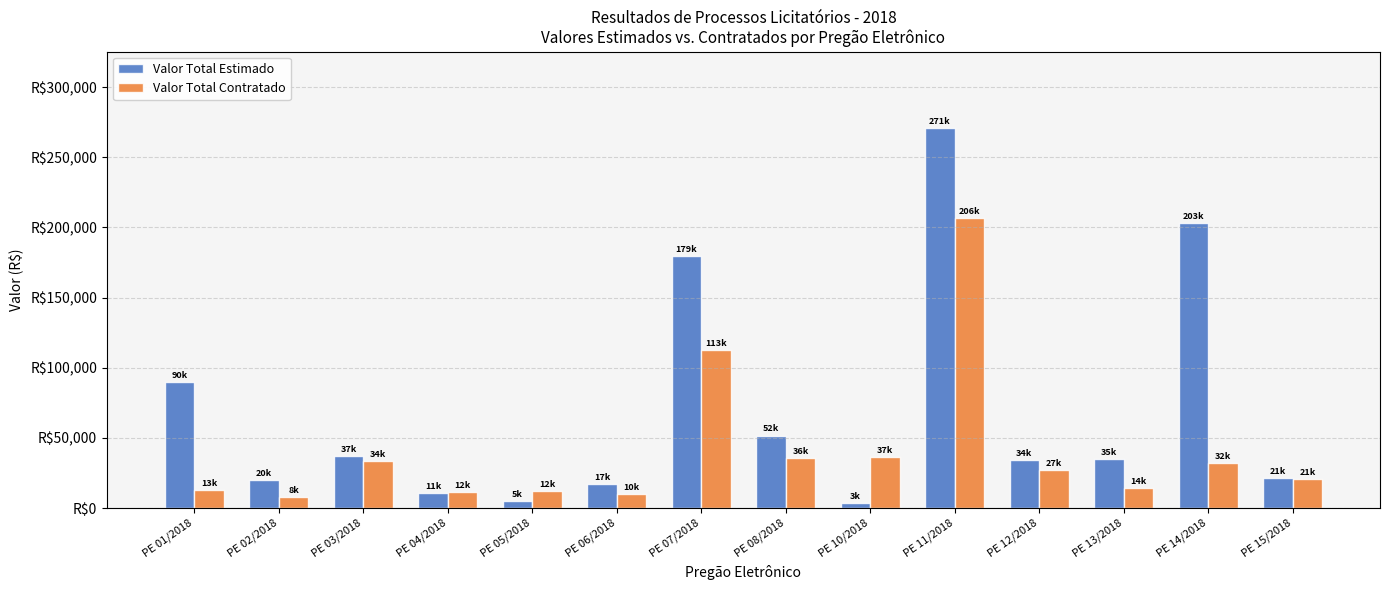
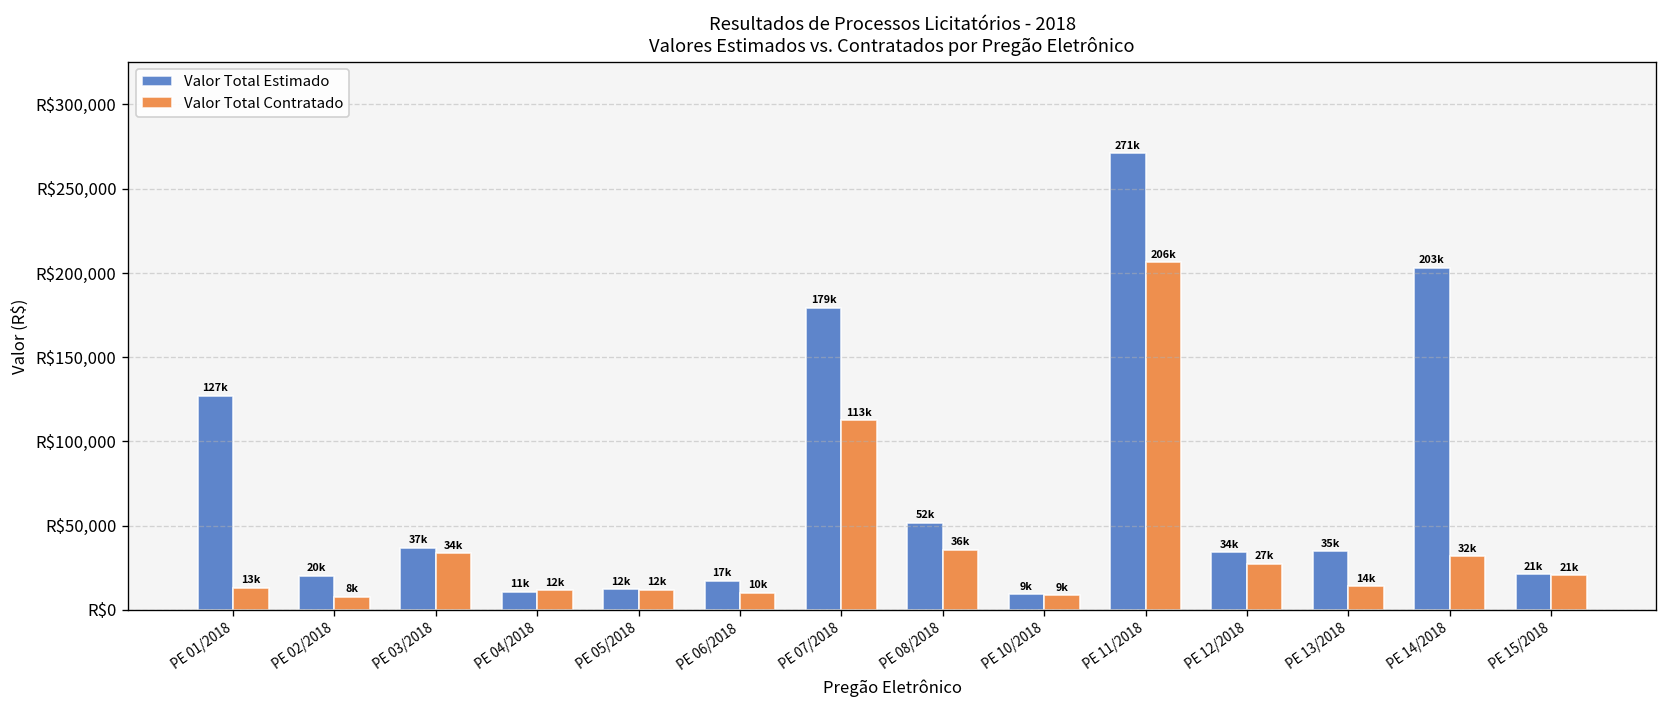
  {
    "Valor Total Estimado": {
-     "PE 01/2018": "90k",
+     "PE 01/2018": "127k",
      "PE 02/2018": "20k",
      "PE 03/2018": "37k",
      "PE 04/2018": "11k",
-     "PE 05/2018": "5k",
+     "PE 05/2018": "12k",
      "PE 06/2018": "17k",
      "PE 07/2018": "179k",
      "PE 08/2018": "52k",
-     "PE 10/2018": "3k",
+     "PE 10/2018": "9k",
      "PE 11/2018": "271k",
      "PE 12/2018": "34k",
      "PE 13/2018": "35k",
      "PE 14/2018": "203k",
      "PE 15/2018": "21k"
    },
    "Valor Total Contratado": {
      "PE 01/2018": "13k",
      "PE 02/2018": "8k",
      "PE 03/2018": "34k",
      "PE 04/2018": "12k",
      "PE 05/2018": "12k",
      "PE 06/2018": "10k",
      "PE 07/2018": "113k",
      "PE 08/2018": "36k",
-     "PE 10/2018": "37k",
+     "PE 10/2018": "9k",
      "PE 11/2018": "206k",
      "PE 12/2018": "27k",
      "PE 13/2018": "14k",
      "PE 14/2018": "32k",
      "PE 15/2018": "21k"
    }
  }
